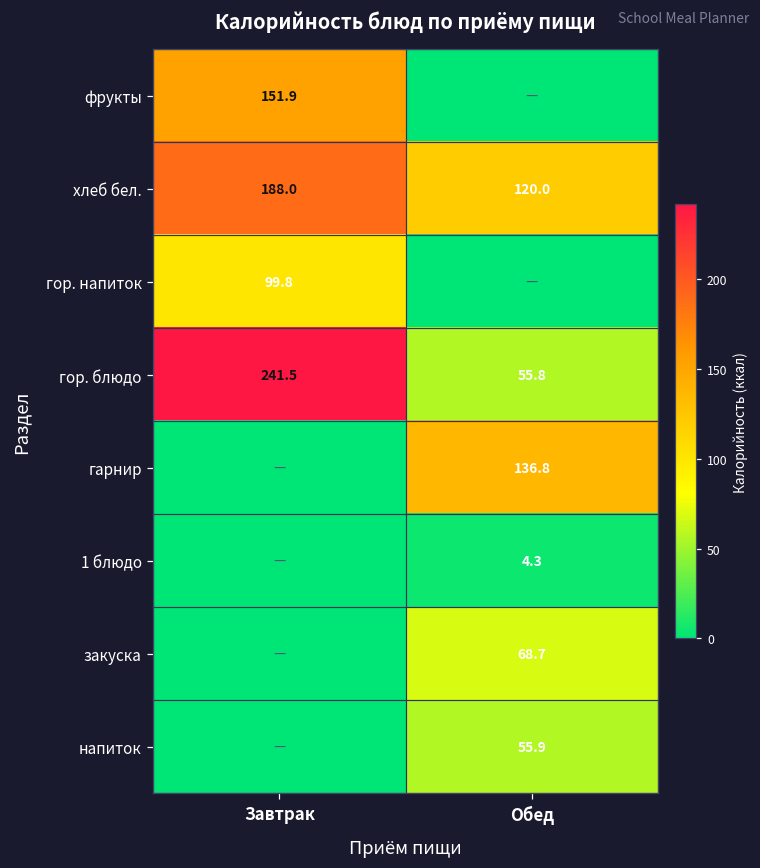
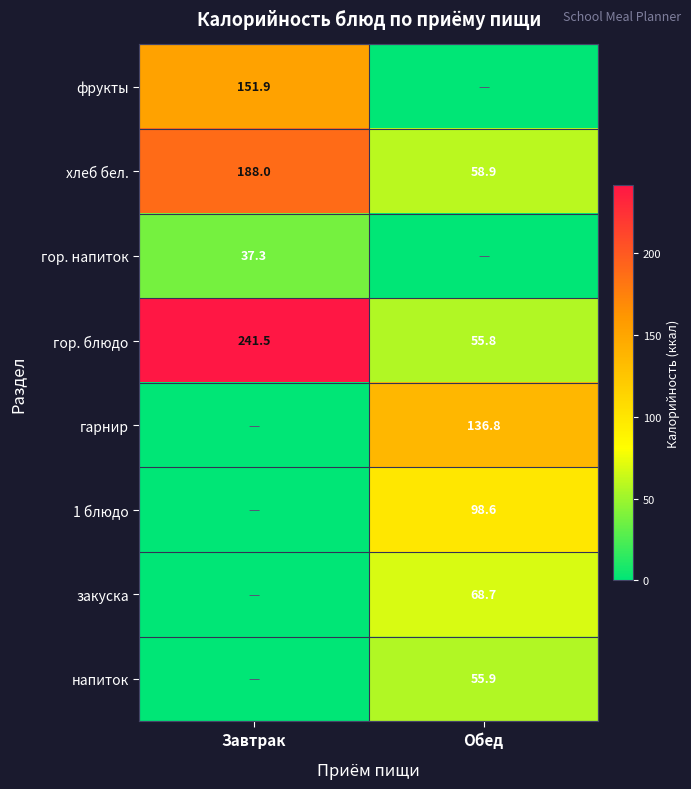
  {
    "фрукты": {
      "Завтрак": 151.9
    },
    "хлеб бел.": {
      "Завтрак": 188.0,
-     "Обед": 120.0
+     "Обед": 58.9
    },
    "гор. напиток": {
-     "Завтрак": 99.8
+     "Завтрак": 37.3
    },
    "гор. блюдо": {
      "Завтрак": 241.5,
      "Обед": 55.8
    },
    "гарнир": {
      "Обед": 136.8
    },
    "1 блюдо": {
-     "Обед": 4.3
+     "Обед": 98.6
    },
    "закуска": {
      "Обед": 68.7
    },
    "напиток": {
      "Обед": 55.9
    }
  }
